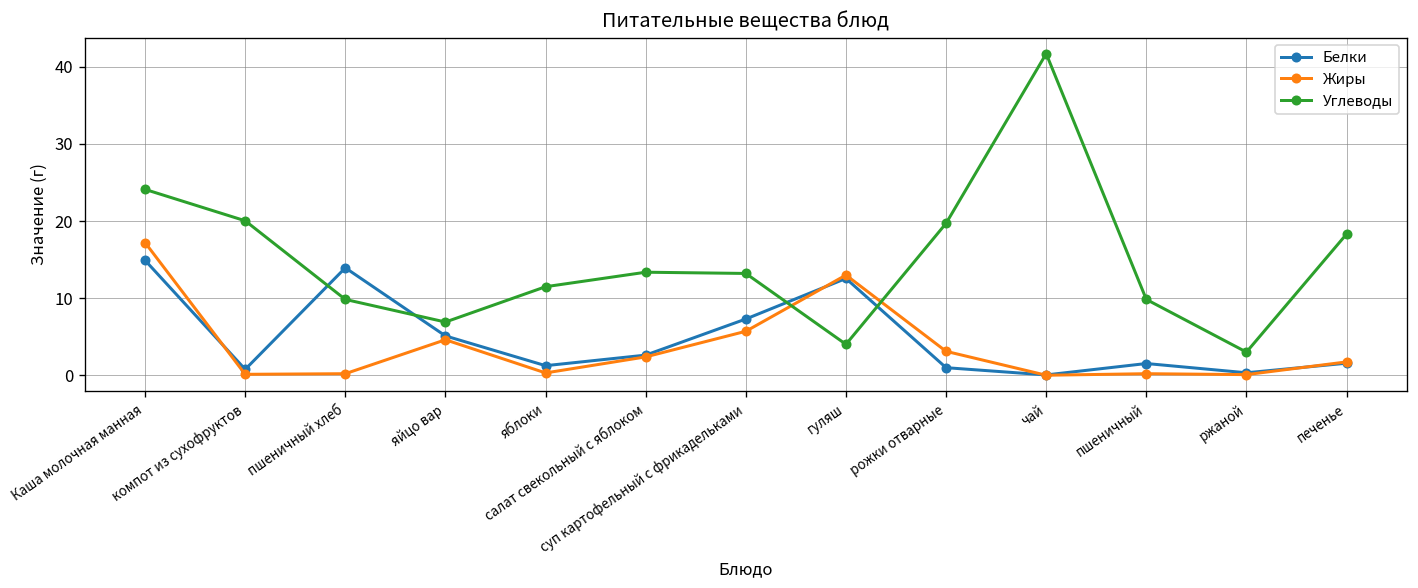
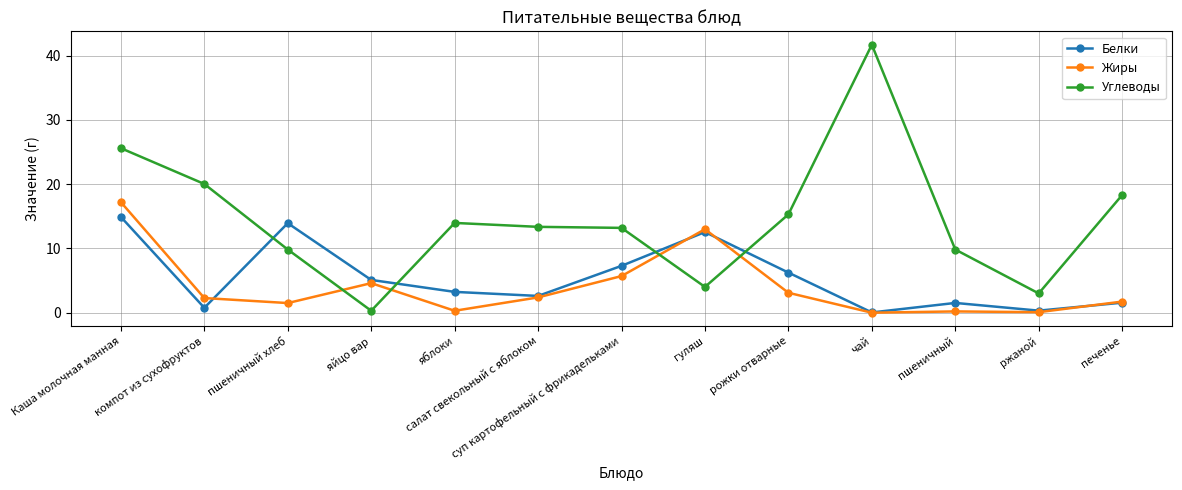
  {
    "Белки": {
      "Каша молочная манная": 15,
      "компот из сухофруктов": 1,
      "пшеничный хлеб": 14,
      "яйцо вар": 5,
-     "яблоки": 1,
+     "яблоки": 3,
      "суп картофельный с фрикадельками": 7,
      "гуляш": 13,
-     "рожки отварные": 1,
+     "рожки отварные": 6,
      "пшеничный": 2
    },
    "Жиры": {
      "Каша молочная манная": 17,
-     "компот из сухофруктов": 0,
-     "пшеничный хлеб": 0,
+     "компот из сухофруктов": 2,
+     "пшеничный хлеб": 2,
      "яйцо вар": 5,
      "яблоки": 0,
      "суп картофельный с фрикадельками": 6,
      "гуляш": 13,
      "рожки отварные": 3,
      "пшеничный": 0
    },
    "Углеводы": {
-     "Каша молочная манная": 24,
+     "Каша молочная манная": 26,
      "компот из сухофруктов": 20,
      "пшеничный хлеб": 10,
-     "яйцо вар": 7,
-     "яблоки": 11,
+     "яйцо вар": 0,
+     "яблоки": 14,
      "салат свекольный с яблоком": 13,
      "суп картофельный с фрикадельками": 13,
      "гуляш": 4,
-     "рожки отварные": 20,
+     "рожки отварные": 15,
      "чай": 42,
      "пшеничный": 10,
      "ржаной": 3,
      "печенье": 18
    }
  }
